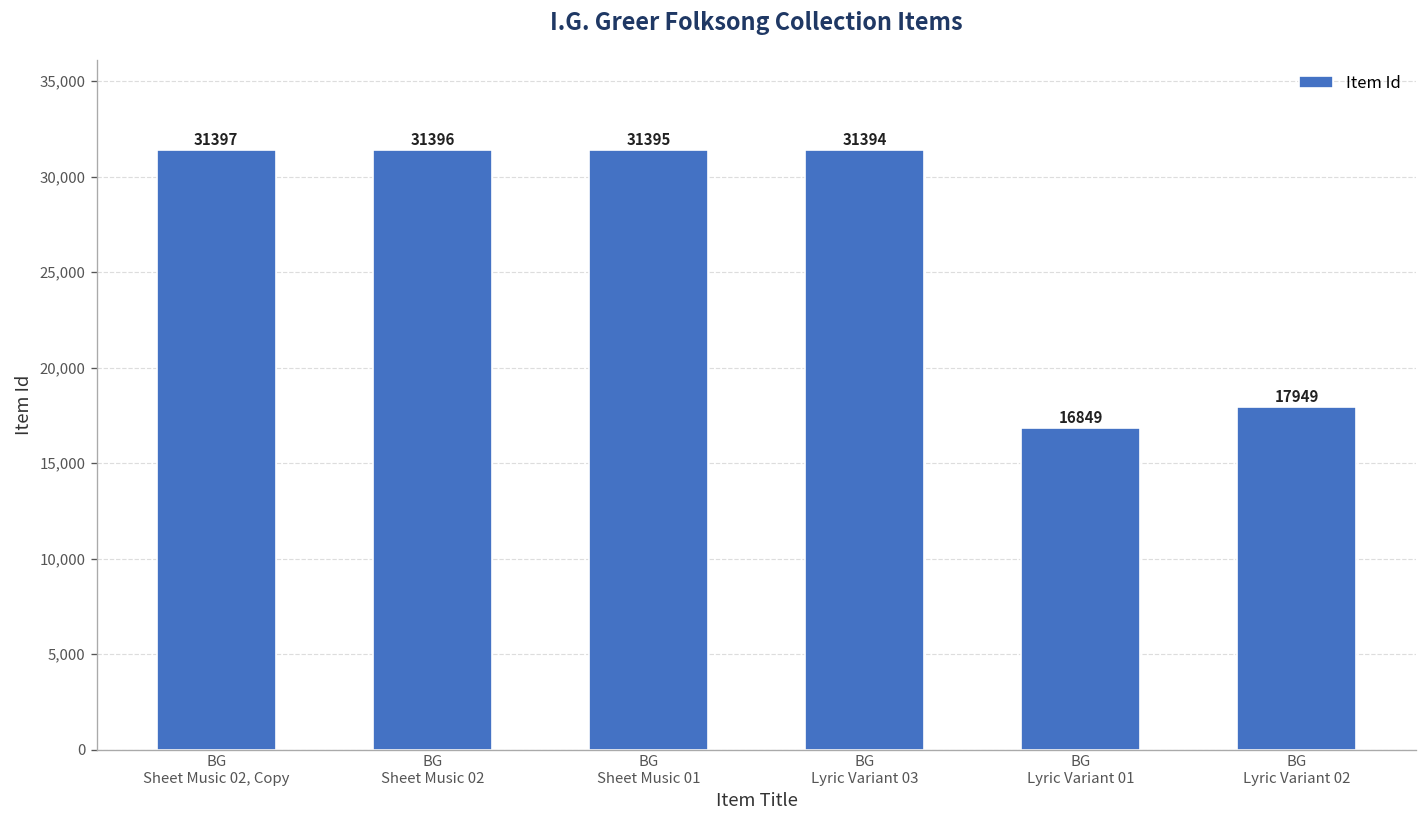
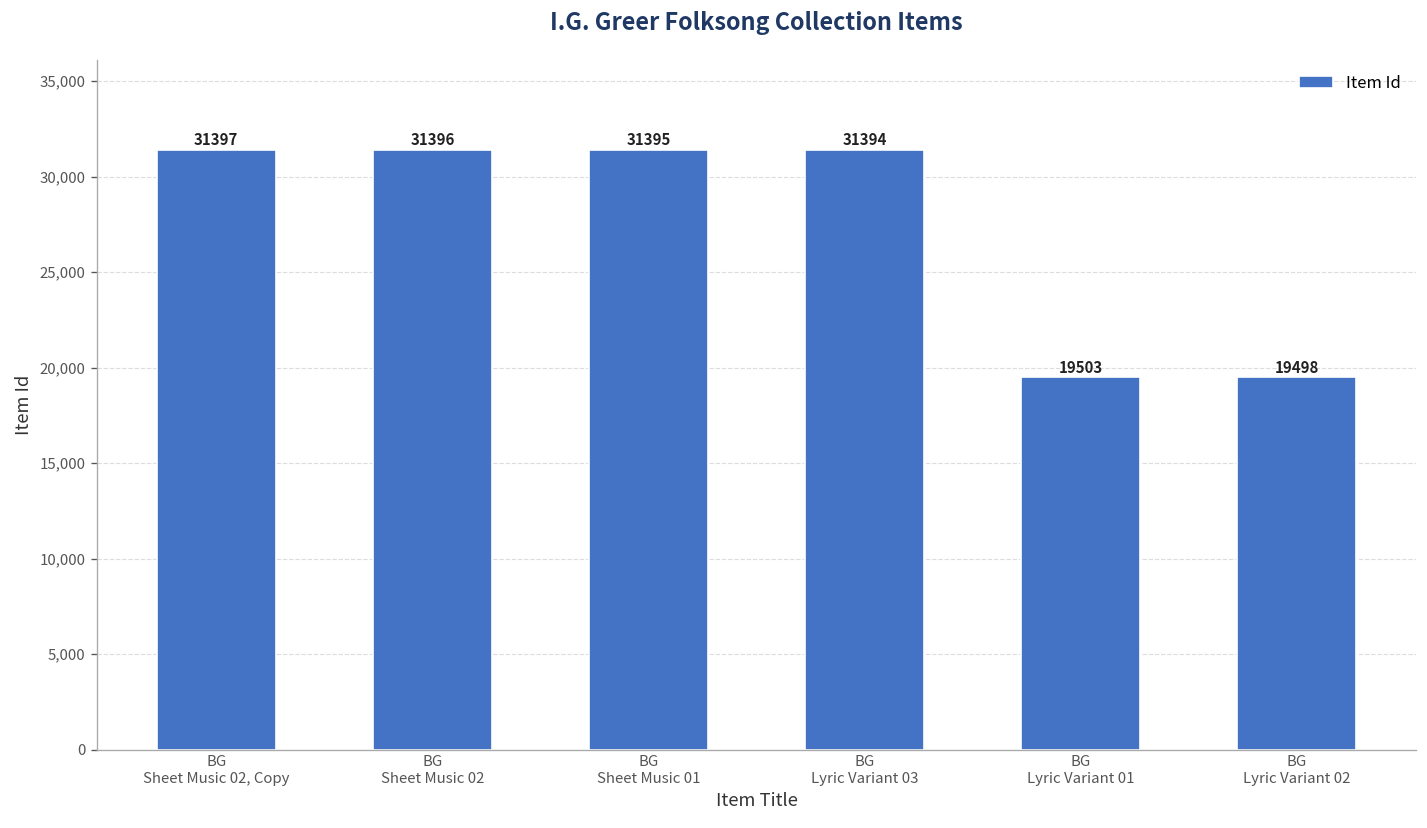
  {
    "BG Sheet Music 02, Copy": 31397,
    "BG Sheet Music 02": 31396,
    "BG Sheet Music 01": 31395,
    "BG Lyric Variant 03": 31394,
-   "BG Lyric Variant 01": 16849,
-   "BG Lyric Variant 02": 17949
+   "BG Lyric Variant 01": 19503,
+   "BG Lyric Variant 02": 19498
  }
